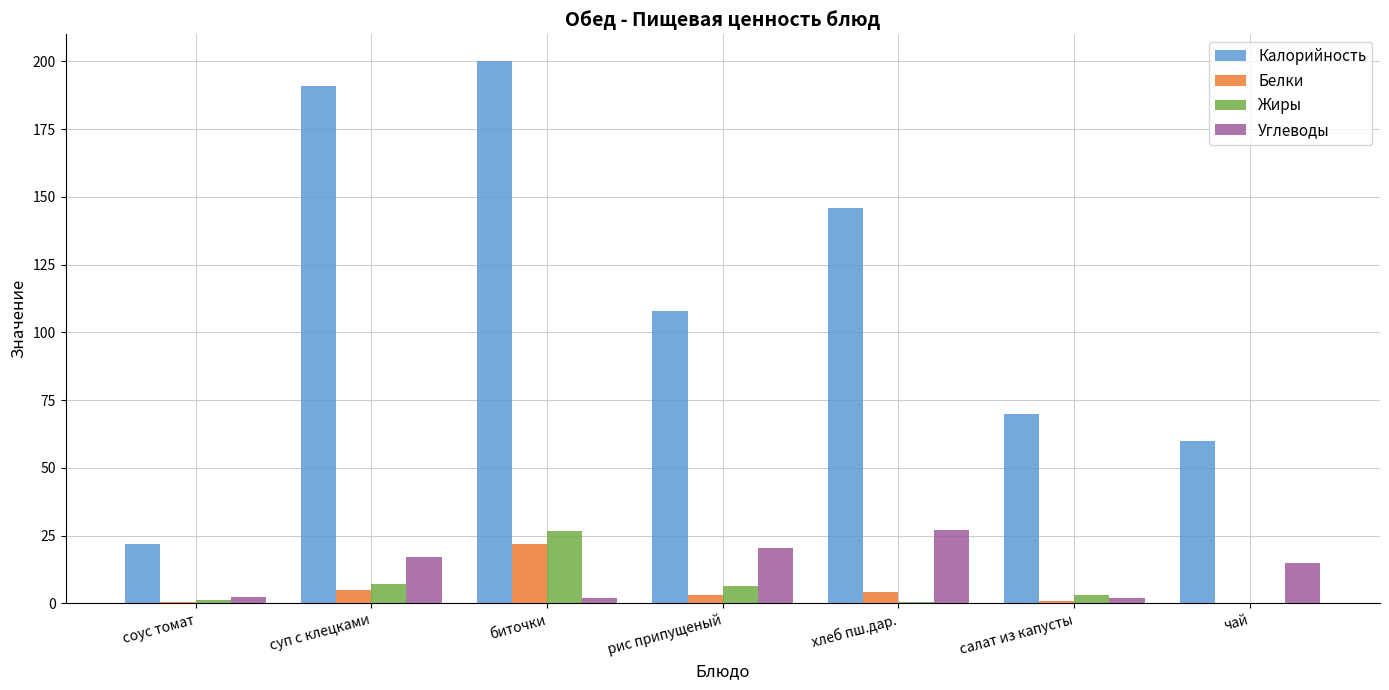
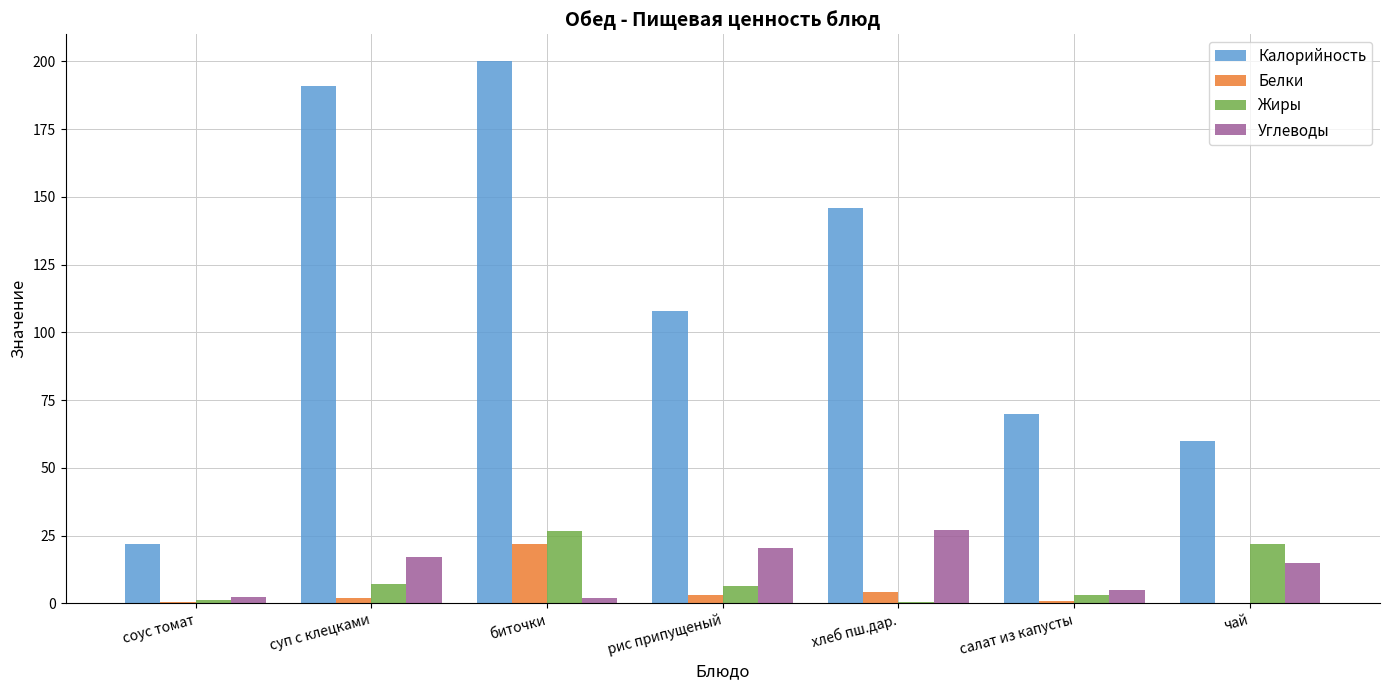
  {
    "Калорийность": {
      "соус томат": 22,
      "суп с клецками": 191,
      "биточки": 200,
      "рис припущеный": 108,
      "хлеб пш.дар.": 146,
      "салат из капусты": 70,
      "чай": 60
    },
    "Белки": {
-     "суп с клецками": 5,
+     "суп с клецками": 2,
      "биточки": 22,
      "рис припущеный": 3,
      "хлеб пш.дар.": 4,
      "салат из капусты": 1
    },
    "Жиры": {
      "соус томат": 1,
      "суп с клецками": 7,
      "биточки": 27,
      "рис припущеный": 6,
      "салат из капусты": 3,
-     "чай": 0
+     "чай": 22
    },
    "Углеводы": {
      "соус томат": 2,
      "суп с клецками": 17,
      "биточки": 2,
      "рис припущеный": 20,
      "хлеб пш.дар.": 27,
-     "салат из капусты": 2,
+     "салат из капусты": 5,
      "чай": 15
    }
  }
